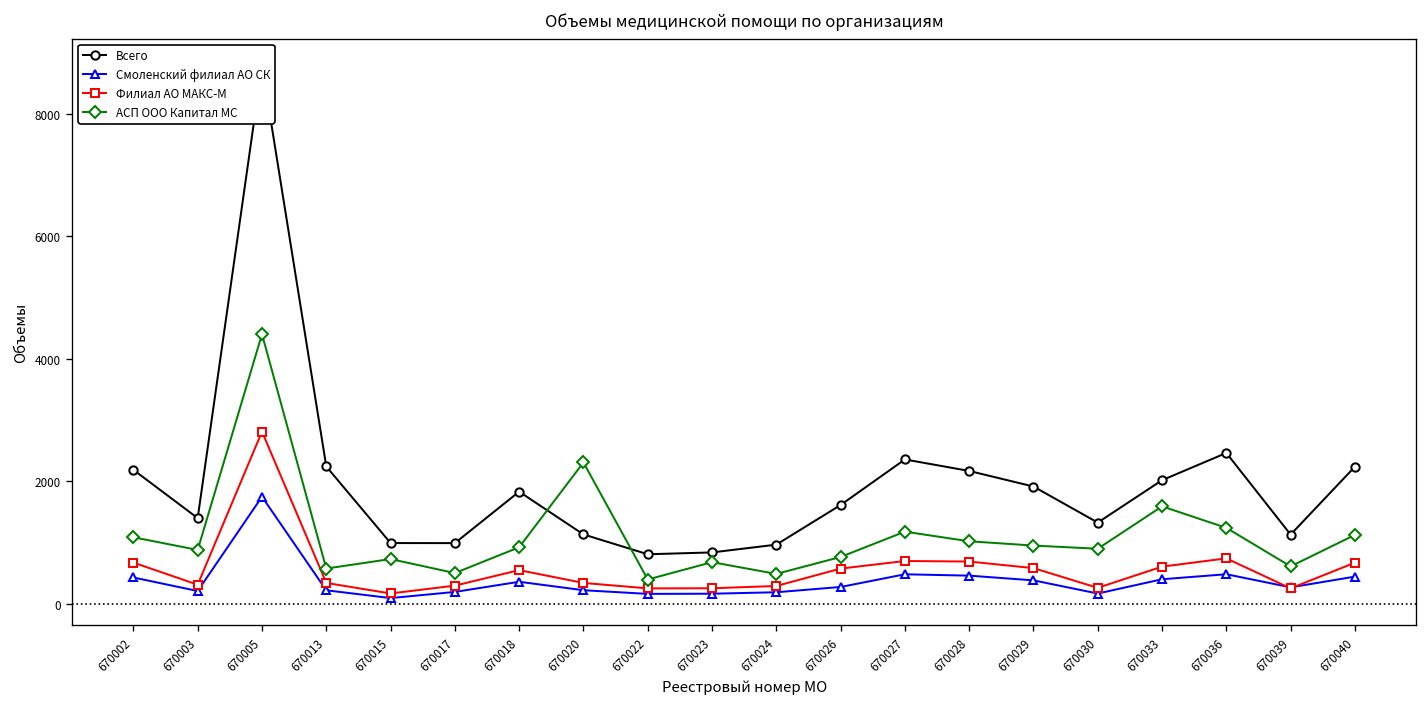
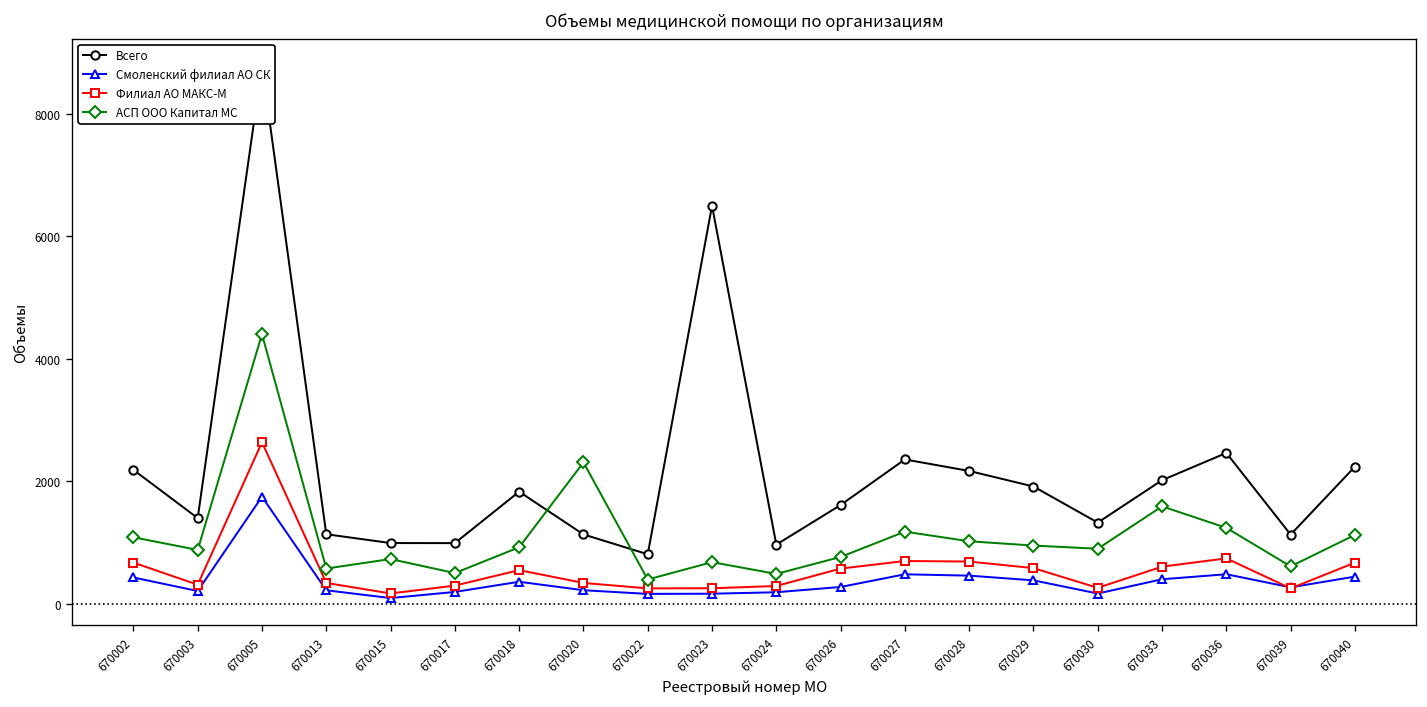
  {
    "Всего": {
      "670002": 2200,
      "670003": 1400,
-     "670013": 2200,
+     "670013": 1100,
      "670015": 1000,
      "670017": 1000,
      "670018": 1800,
      "670020": 1100,
      "670022": 800,
-     "670023": 800,
+     "670023": 6500,
      "670024": 1000,
      "670026": 1600,
      "670027": 2400,
      "670028": 2200,
      "670029": 1900,
      "670030": 1300,
      "670033": 2000,
      "670036": 2500,
      "670039": 1100,
      "670040": 2200
    },
    "Смоленский филиал АО СК": {
      "670002": 400,
      "670003": 200,
      "670005": 1700,
      "670013": 200,
      "670015": 100,
      "670017": 200,
      "670018": 400,
      "670020": 200,
      "670022": 200,
      "670023": 200,
      "670024": 200,
      "670026": 300,
      "670027": 500,
      "670028": 500,
      "670029": 400,
      "670030": 200,
      "670033": 400,
      "670036": 500,
      "670040": 400
    },
    "Филиал АО МАКС-М": {
      "670002": 700,
      "670003": 300,
-     "670005": 2800,
+     "670005": 2600,
      "670013": 300,
      "670015": 200,
      "670017": 300,
      "670018": 500,
      "670020": 300,
      "670022": 300,
      "670023": 300,
      "670024": 300,
      "670026": 600,
      "670027": 700,
      "670028": 700,
      "670029": 600,
      "670030": 300,
      "670033": 600,
      "670036": 700,
      "670040": 700
    },
    "АСП ООО Капитал МС": {
      "670002": 1100,
      "670003": 900,
      "670005": 4400,
      "670013": 600,
      "670015": 700,
      "670017": 500,
      "670018": 900,
      "670020": 2300,
      "670022": 400,
      "670023": 700,
      "670024": 500,
      "670026": 800,
      "670027": 1200,
      "670028": 1000,
      "670029": 1000,
      "670030": 900,
      "670033": 1600,
      "670036": 1200,
      "670039": 600,
      "670040": 1100
    }
  }
